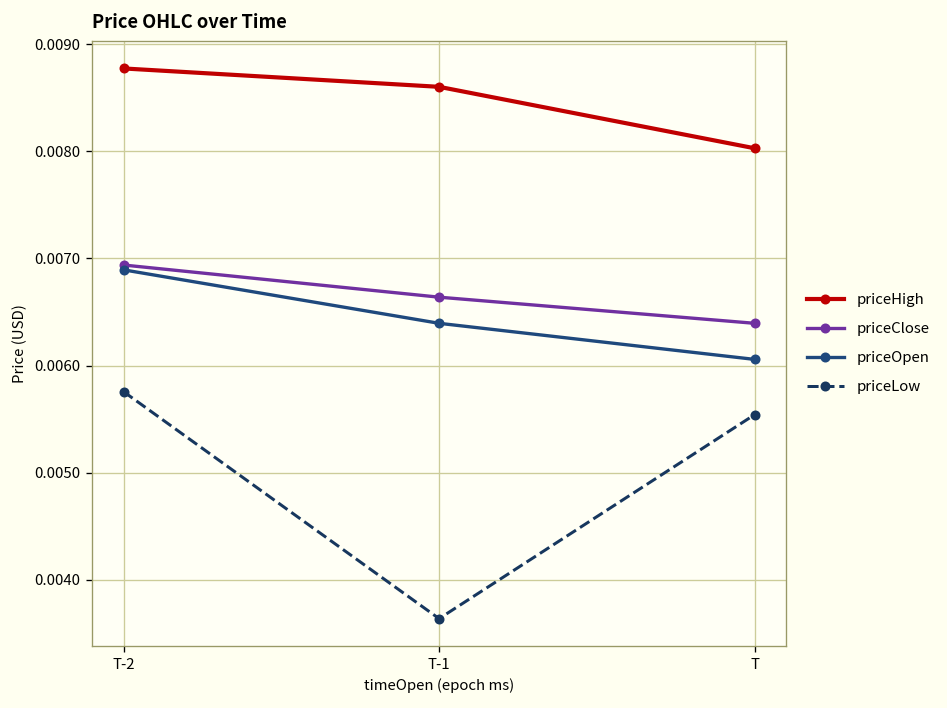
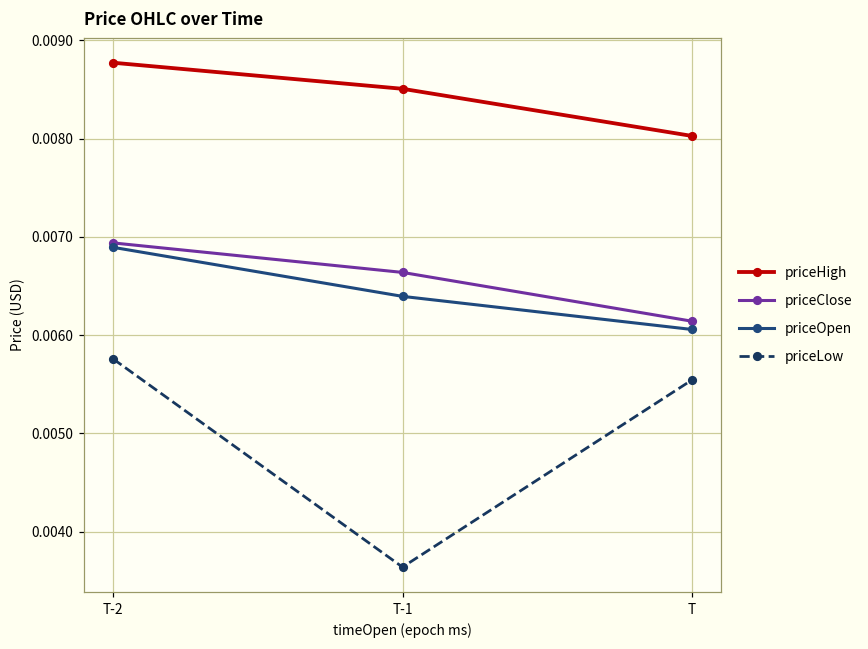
  {
    "priceHigh": {
      "T-2": 0.0088,
-     "T-1": 0.0086,
+     "T-1": 0.0085,
      "T": 0.0080
    },
    "priceClose": {
      "T-2": 0.0069,
      "T-1": 0.0066,
-     "T": 0.0064
+     "T": 0.0061
    }
  }
